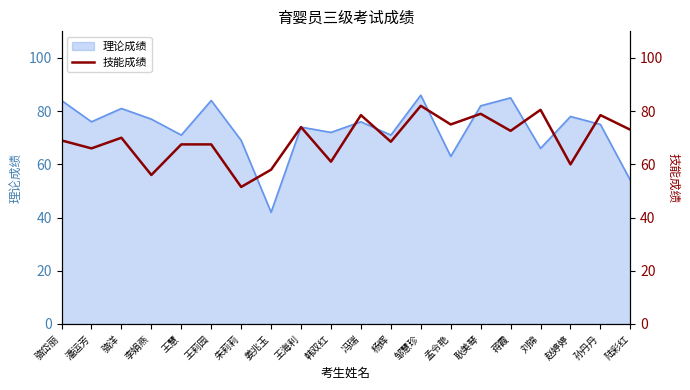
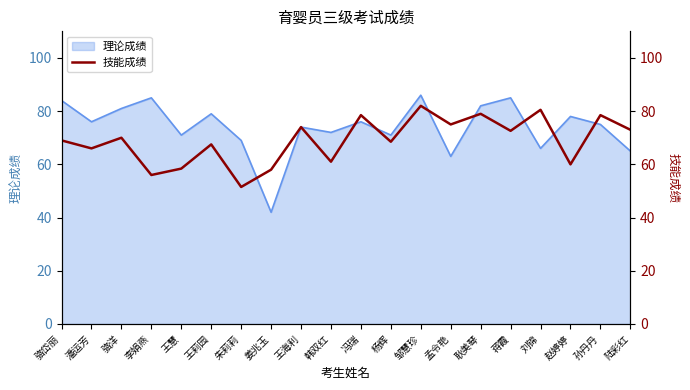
  {
    "理论成绩": {
      "骆岱丽": 84,
      "潘运芳": 76,
      "骆洋": 81,
-     "李娟燕": 77,
+     "李娟燕": 85,
      "王慧": 71,
-     "王莉园": 84,
+     "王莉园": 79,
      "朱莉莉": 69,
      "姜兆玉": 42,
      "王海利": 74,
      "韩双红": 72,
      "冯瑞": 76,
      "杨辉": 71,
      "邹慧珍": 86,
      "孟令艳": 63,
      "耿美琴": 82,
      "蒋霞": 85,
      "刘锦": 66,
      "赵婷婷": 78,
      "孙丹丹": 75,
-     "陆彩红": 54
+     "陆彩红": 65
    },
    "技能成绩": {
      "骆岱丽": 69,
      "潘运芳": 66,
      "骆洋": 70,
      "李娟燕": 56,
-     "王慧": 68,
+     "王慧": 58,
      "王莉园": 68,
      "朱莉莉": 52,
      "姜兆玉": 58,
      "王海利": 74,
      "韩双红": 61,
      "冯瑞": 79,
      "杨辉": 69,
      "邹慧珍": 82,
      "孟令艳": 75,
      "耿美琴": 79,
      "蒋霞": 73,
      "刘锦": 81,
      "赵婷婷": 60,
      "孙丹丹": 79,
      "陆彩红": 73
    }
  }
